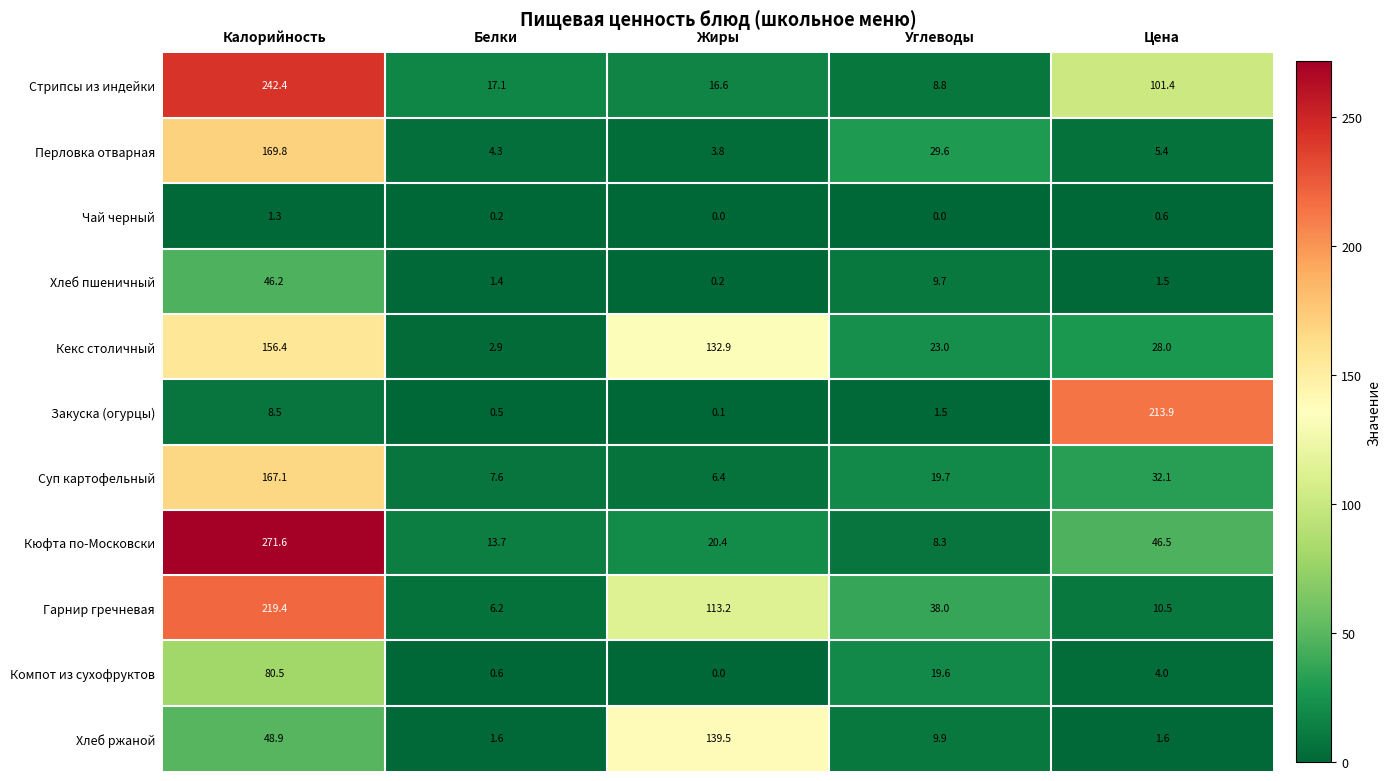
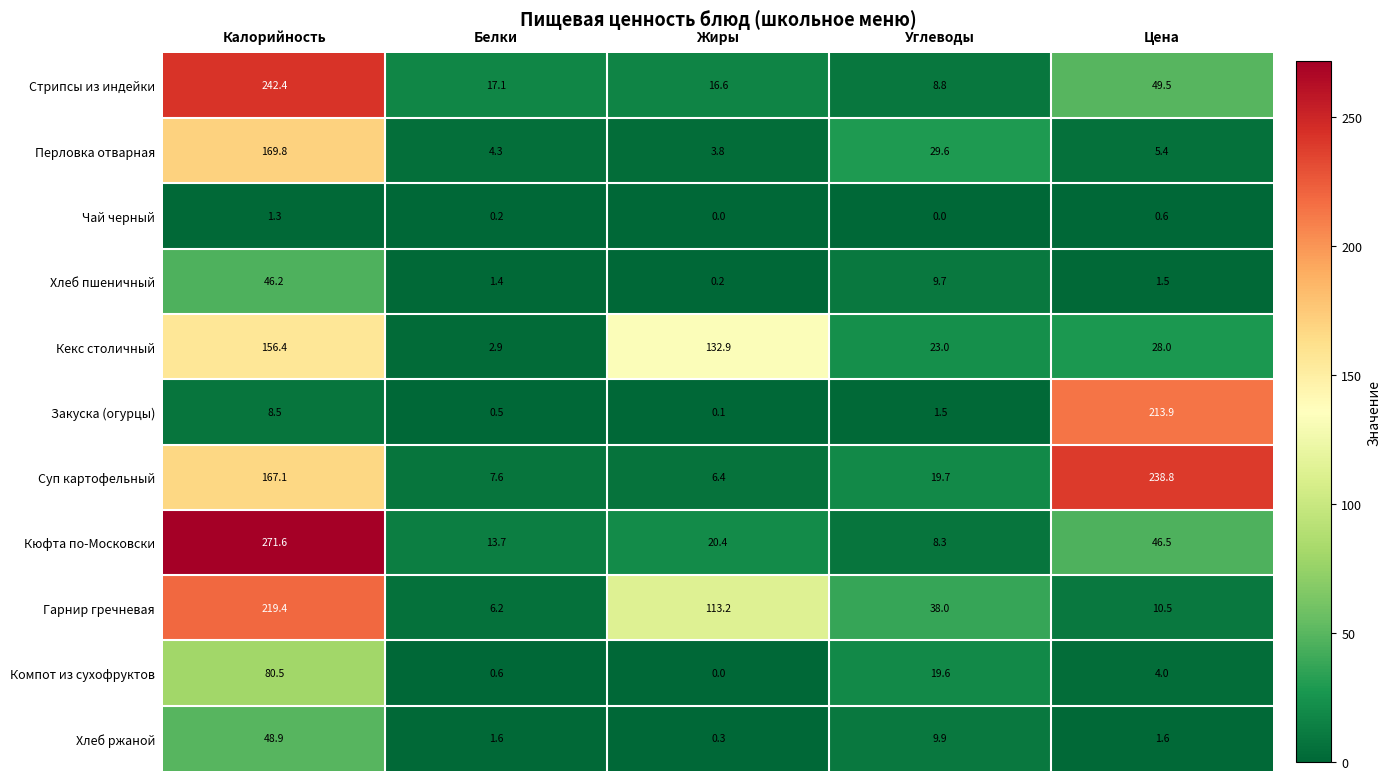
  {
    "Стрипсы из индейки": {
      "Калорийность": 242.4,
      "Белки": 17.1,
      "Жиры": 16.6,
      "Углеводы": 8.8,
-     "Цена": 101.4
+     "Цена": 49.5
    },
    "Перловка отварная": {
      "Калорийность": 169.8,
      "Белки": 4.3,
      "Жиры": 3.8,
      "Углеводы": 29.6,
      "Цена": 5.4
    },
    "Чай черный": {
      "Калорийность": 1.3,
      "Белки": 0.2,
      "Жиры": 0.0,
      "Углеводы": 0.0,
      "Цена": 0.6
    },
    "Хлеб пшеничный": {
      "Калорийность": 46.2,
      "Белки": 1.4,
      "Жиры": 0.2,
      "Углеводы": 9.7,
      "Цена": 1.5
    },
    "Кекс столичный": {
      "Калорийность": 156.4,
      "Белки": 2.9,
      "Жиры": 132.9,
      "Углеводы": 23.0,
      "Цена": 28.0
    },
    "Закуска (огурцы)": {
      "Калорийность": 8.5,
      "Белки": 0.5,
      "Жиры": 0.1,
      "Углеводы": 1.5,
      "Цена": 213.9
    },
    "Суп картофельный": {
      "Калорийность": 167.1,
      "Белки": 7.6,
      "Жиры": 6.4,
      "Углеводы": 19.7,
-     "Цена": 32.1
+     "Цена": 238.8
    },
    "Кюфта по-Московски": {
      "Калорийность": 271.6,
      "Белки": 13.7,
      "Жиры": 20.4,
      "Углеводы": 8.3,
      "Цена": 46.5
    },
    "Гарнир гречневая": {
      "Калорийность": 219.4,
      "Белки": 6.2,
      "Жиры": 113.2,
      "Углеводы": 38.0,
      "Цена": 10.5
    },
    "Компот из сухофруктов": {
      "Калорийность": 80.5,
      "Белки": 0.6,
      "Жиры": 0.0,
      "Углеводы": 19.6,
      "Цена": 4.0
    },
    "Хлеб ржаной": {
      "Калорийность": 48.9,
      "Белки": 1.6,
-     "Жиры": 139.5,
+     "Жиры": 0.3,
      "Углеводы": 9.9,
      "Цена": 1.6
    }
  }
